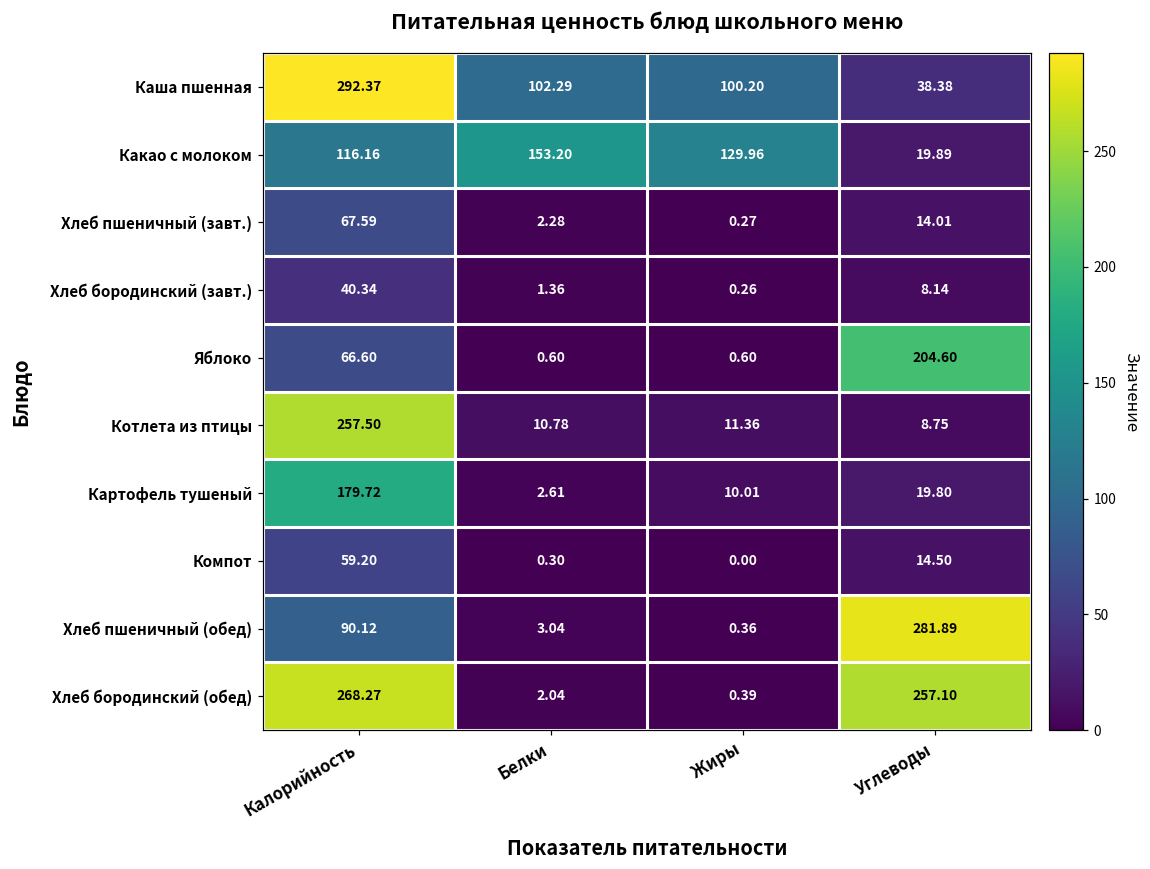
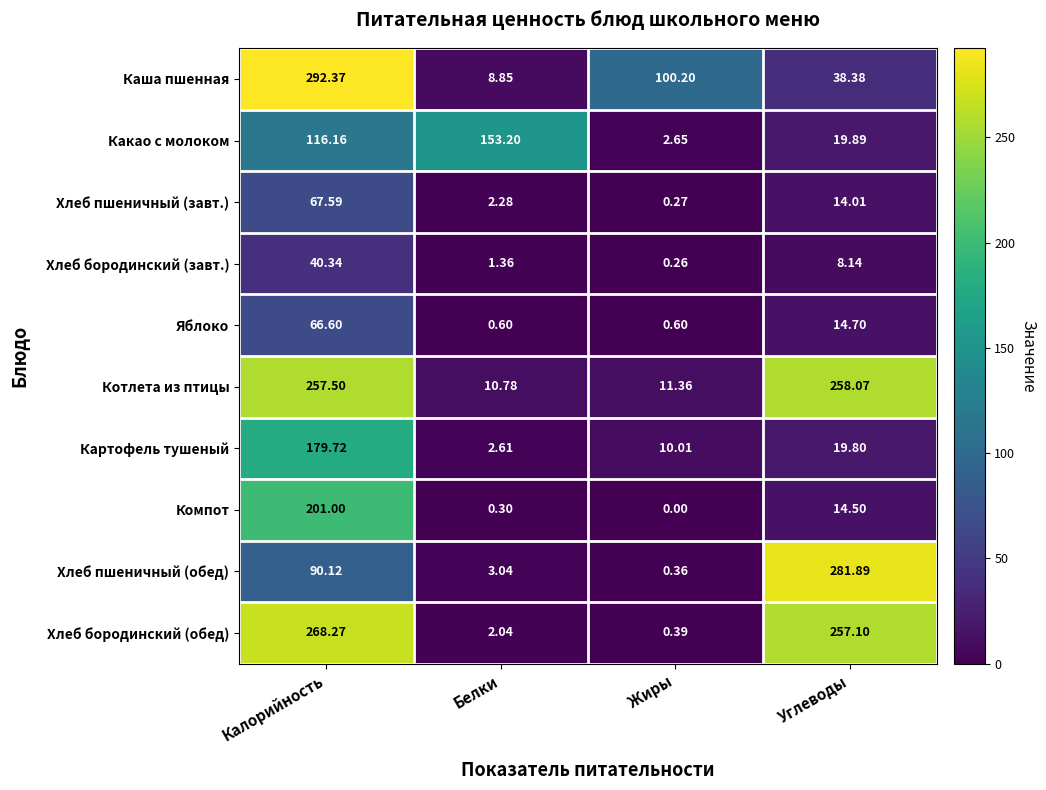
  {
    "Каша пшенная": {
      "Калорийность": 292.37,
-     "Белки": 102.29,
+     "Белки": 8.85,
      "Жиры": 100.20,
      "Углеводы": 38.38
    },
    "Какао с молоком": {
      "Калорийность": 116.16,
      "Белки": 153.20,
-     "Жиры": 129.96,
+     "Жиры": 2.65,
      "Углеводы": 19.89
    },
    "Хлеб пшеничный (завт.)": {
      "Калорийность": 67.59,
      "Белки": 2.28,
      "Жиры": 0.27,
      "Углеводы": 14.01
    },
    "Хлеб бородинский (завт.)": {
      "Калорийность": 40.34,
      "Белки": 1.36,
      "Жиры": 0.26,
      "Углеводы": 8.14
    },
    "Яблоко": {
      "Калорийность": 66.60,
      "Белки": 0.60,
      "Жиры": 0.60,
-     "Углеводы": 204.60
+     "Углеводы": 14.70
    },
    "Котлета из птицы": {
      "Калорийность": 257.50,
      "Белки": 10.78,
      "Жиры": 11.36,
-     "Углеводы": 8.75
+     "Углеводы": 258.07
    },
    "Картофель тушеный": {
      "Калорийность": 179.72,
      "Белки": 2.61,
      "Жиры": 10.01,
      "Углеводы": 19.80
    },
    "Компот": {
-     "Калорийность": 59.20,
+     "Калорийность": 201.00,
      "Белки": 0.30,
      "Жиры": 0.00,
      "Углеводы": 14.50
    },
    "Хлеб пшеничный (обед)": {
      "Калорийность": 90.12,
      "Белки": 3.04,
      "Жиры": 0.36,
      "Углеводы": 281.89
    },
    "Хлеб бородинский (обед)": {
      "Калорийность": 268.27,
      "Белки": 2.04,
      "Жиры": 0.39,
      "Углеводы": 257.10
    }
  }
